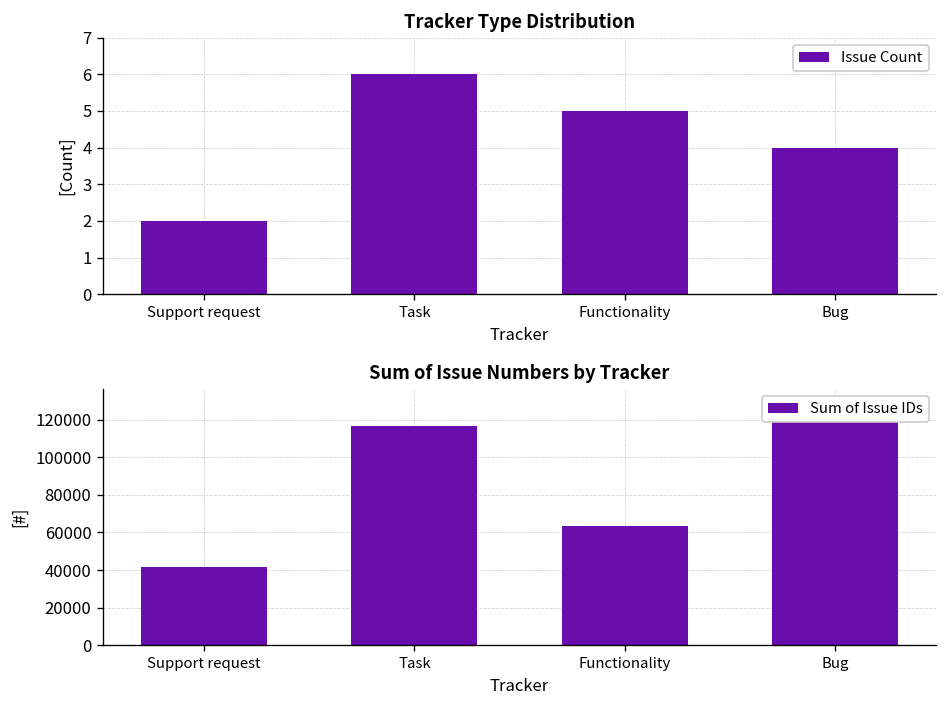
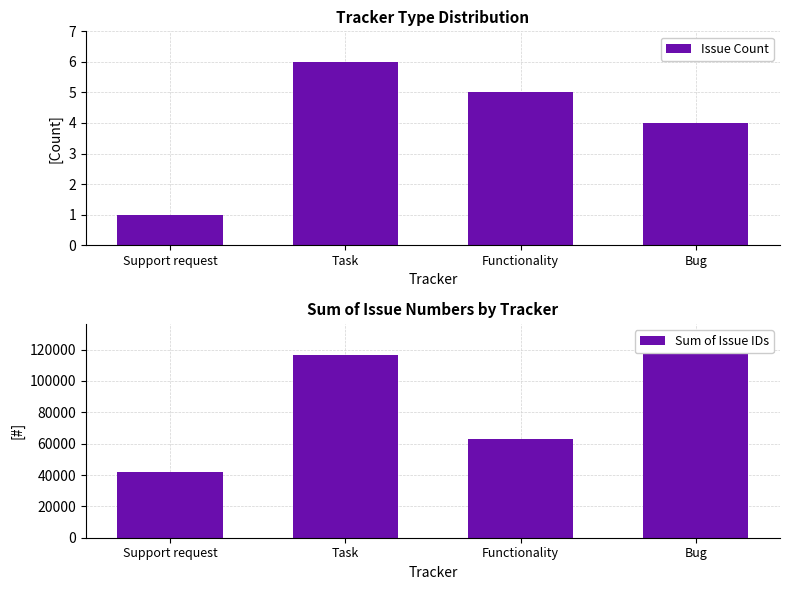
  {
    "Tracker Type Distribution": {
-     "Support request": 2,
+     "Support request": 1,
      "Task": 6,
      "Functionality": 5,
      "Bug": 4
    },
    "Sum of Issue Numbers by Tracker": {
      "Support request": 42000,
      "Task": 117000,
      "Functionality": 63000
    }
  }
